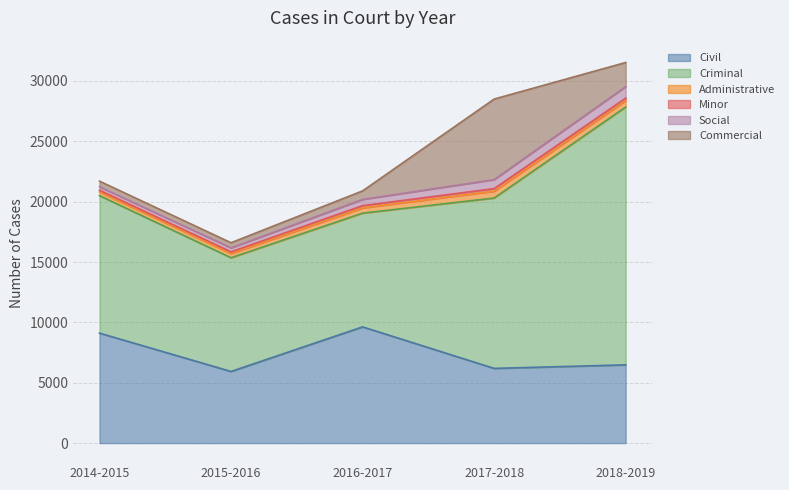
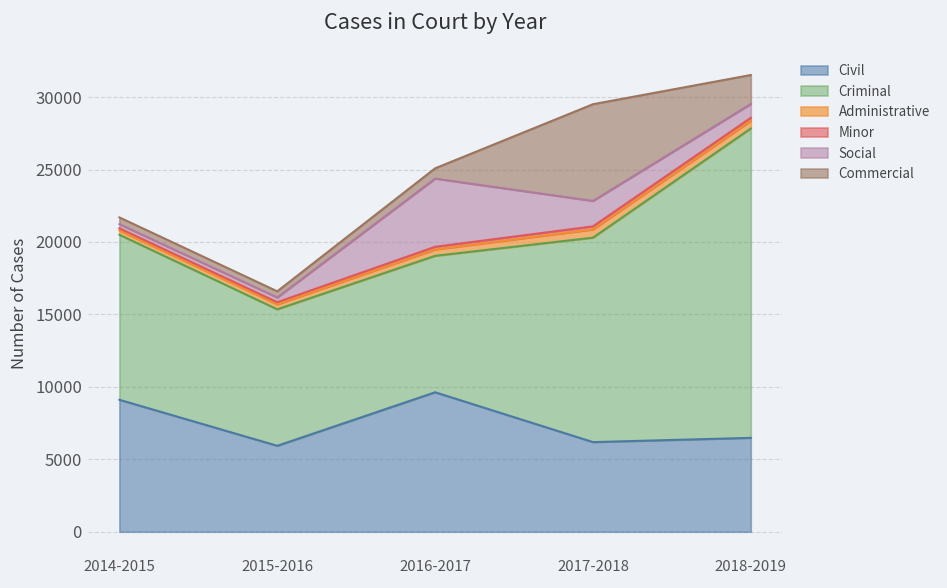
  {
    "Civil": {
      "2014-2015": 9100,
      "2015-2016": 5900,
      "2016-2017": 9600,
      "2017-2018": 6200,
      "2018-2019": 6500
    },
    "Criminal": {
      "2014-2015": 11400,
      "2015-2016": 9400,
      "2016-2017": 9400,
      "2017-2018": 14100,
      "2018-2019": 21400
    },
    "Administrative": {
      "2017-2018": 600
    },
    "Minor": {
      "2017-2018": 200
    },
    "Social": {
      "2014-2015": 300,
      "2015-2016": 300,
-     "2016-2017": 500,
-     "2017-2018": 700,
+     "2016-2017": 4700,
+     "2017-2018": 1800,
      "2018-2019": 1000
    },
    "Commercial": {
      "2014-2015": 500,
      "2015-2016": 400,
      "2016-2017": 700,
      "2017-2018": 6700,
      "2018-2019": 2000
    }
  }
